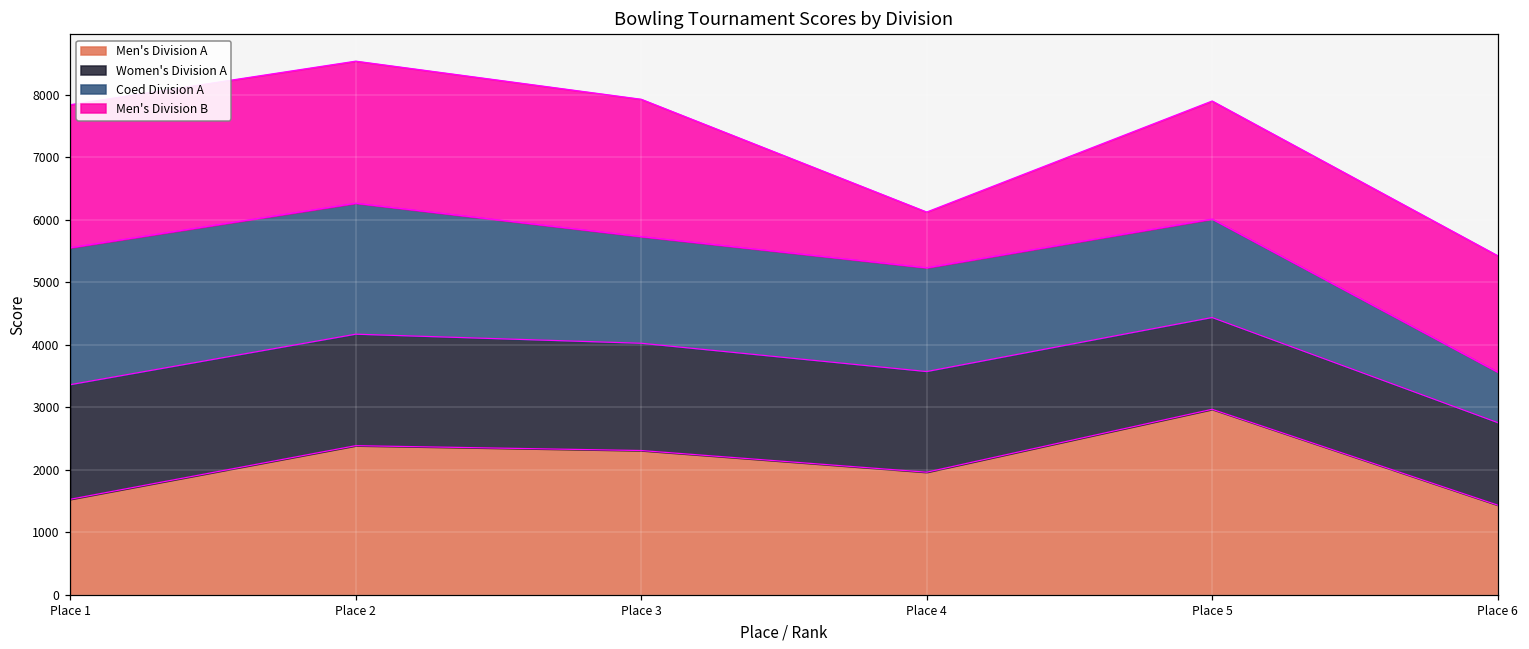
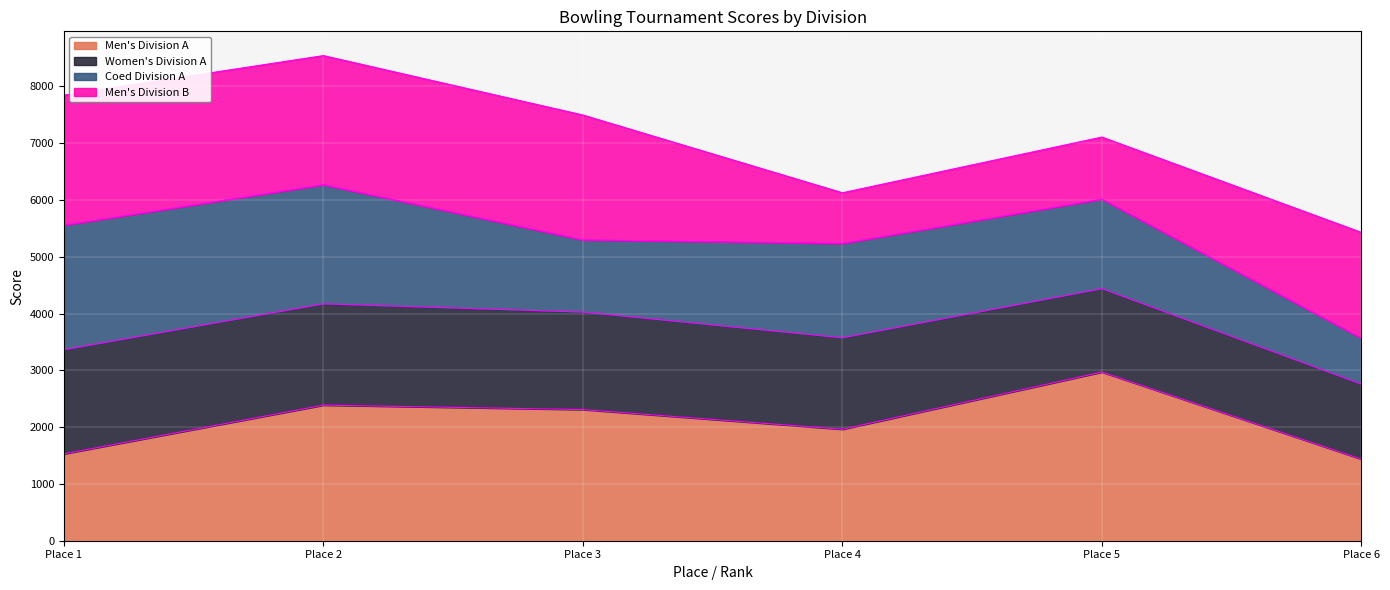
  {
    "Men's Division A": {
      "Place 1": 1500,
      "Place 2": 2400,
      "Place 3": 2300,
      "Place 4": 2000,
      "Place 5": 3000,
      "Place 6": 1400
    },
    "Women's Division A": {
      "Place 1": 1800,
      "Place 2": 1800,
      "Place 3": 1700,
      "Place 4": 1600,
      "Place 5": 1500,
      "Place 6": 1300
    },
    "Coed Division A": {
      "Place 1": 2200,
      "Place 2": 2100,
-     "Place 3": 1700,
+     "Place 3": 1300,
      "Place 4": 1700,
      "Place 5": 1600,
      "Place 6": 800
    },
    "Men's Division B": {
      "Place 1": 2300,
      "Place 2": 2300,
      "Place 3": 2200,
      "Place 4": 900,
-     "Place 5": 1900,
+     "Place 5": 1100,
      "Place 6": 1900
    }
  }
